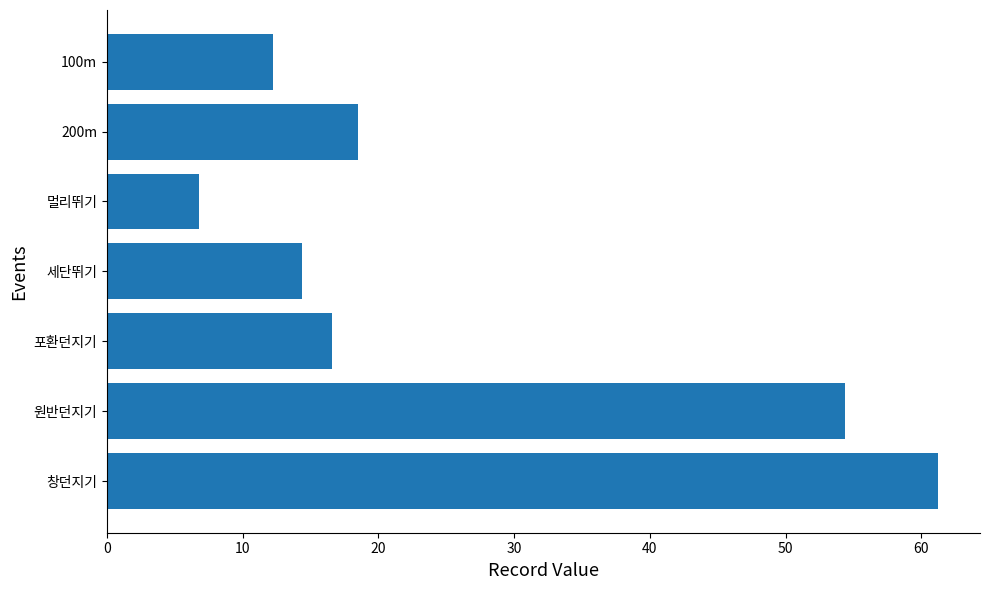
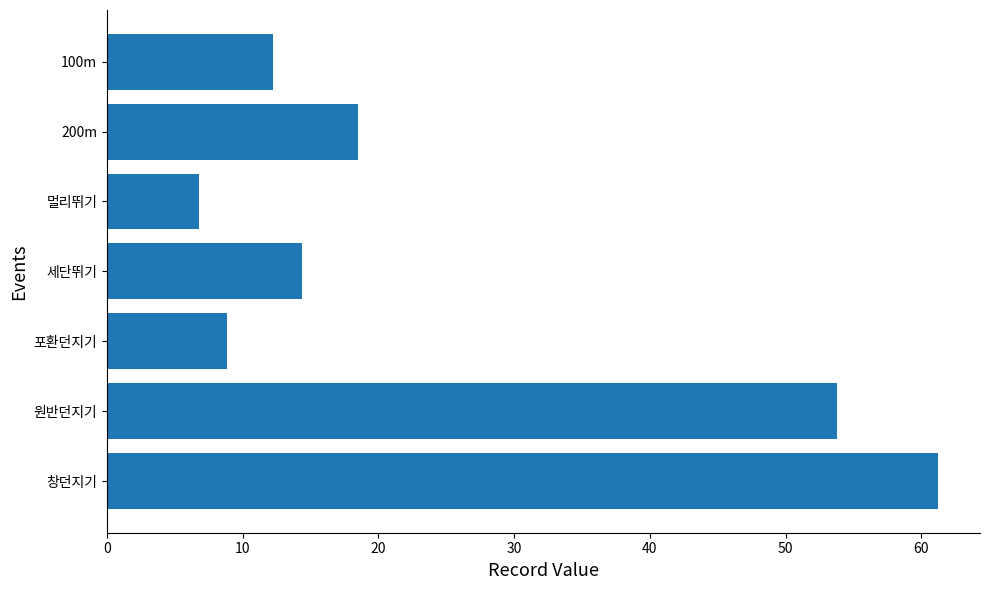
  {
    "100m": 12.2,
    "200m": 18.5,
    "멀리뛰기": 6.8,
    "세단뛰기": 14.4,
-   "포환던지기": 16.5,
-   "원반던지기": 54.4,
+   "포환던지기": 8.8,
+   "원반던지기": 53.8,
    "창던지기": 61.3
  }
